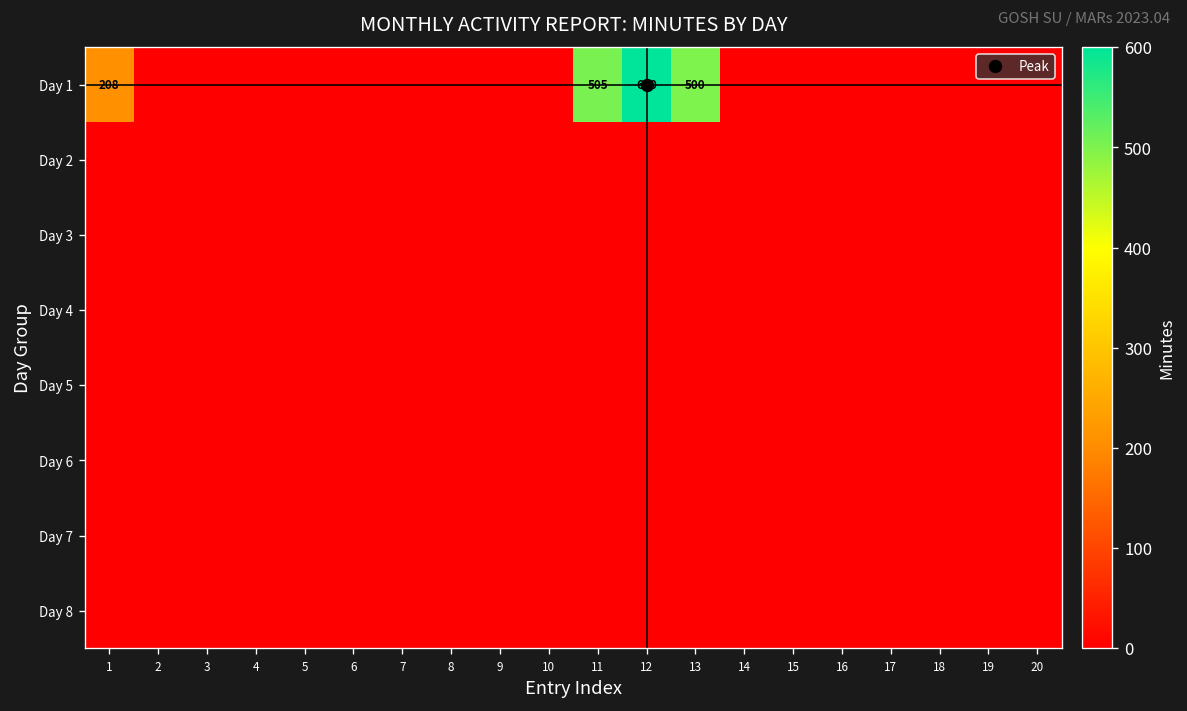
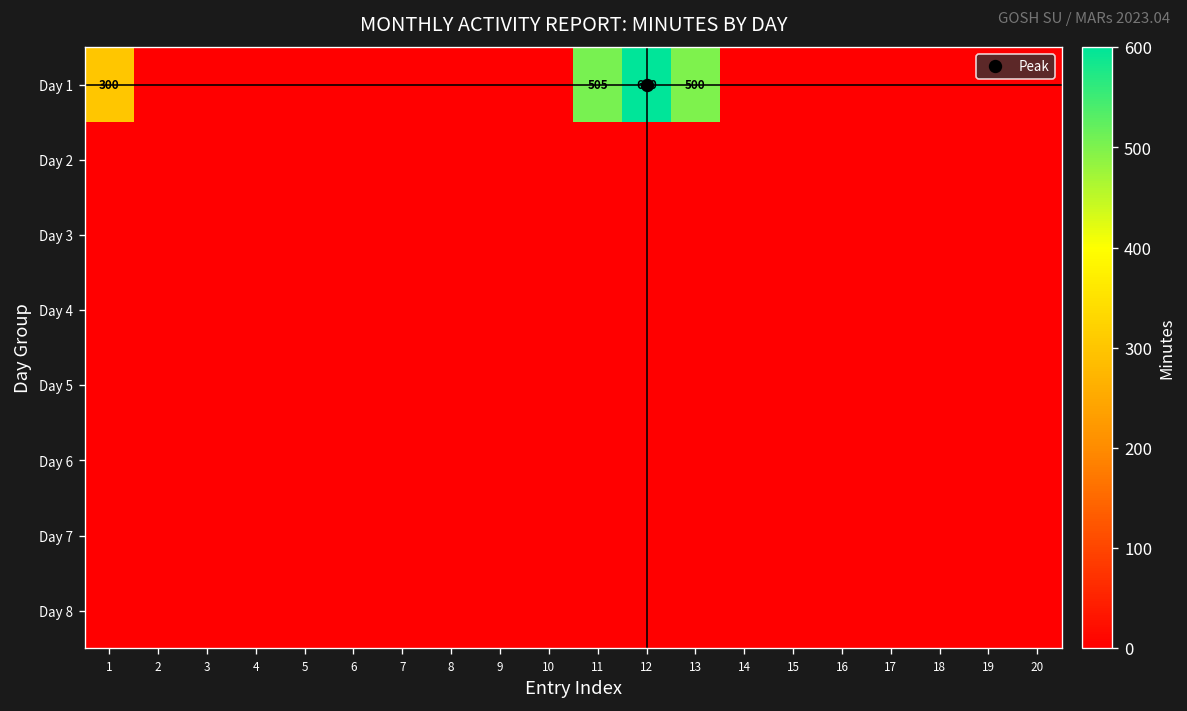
  {
    "Day 1": {
-     "1": 208,
+     "1": 300,
      "11": 505,
      "13": 500
    }
  }
